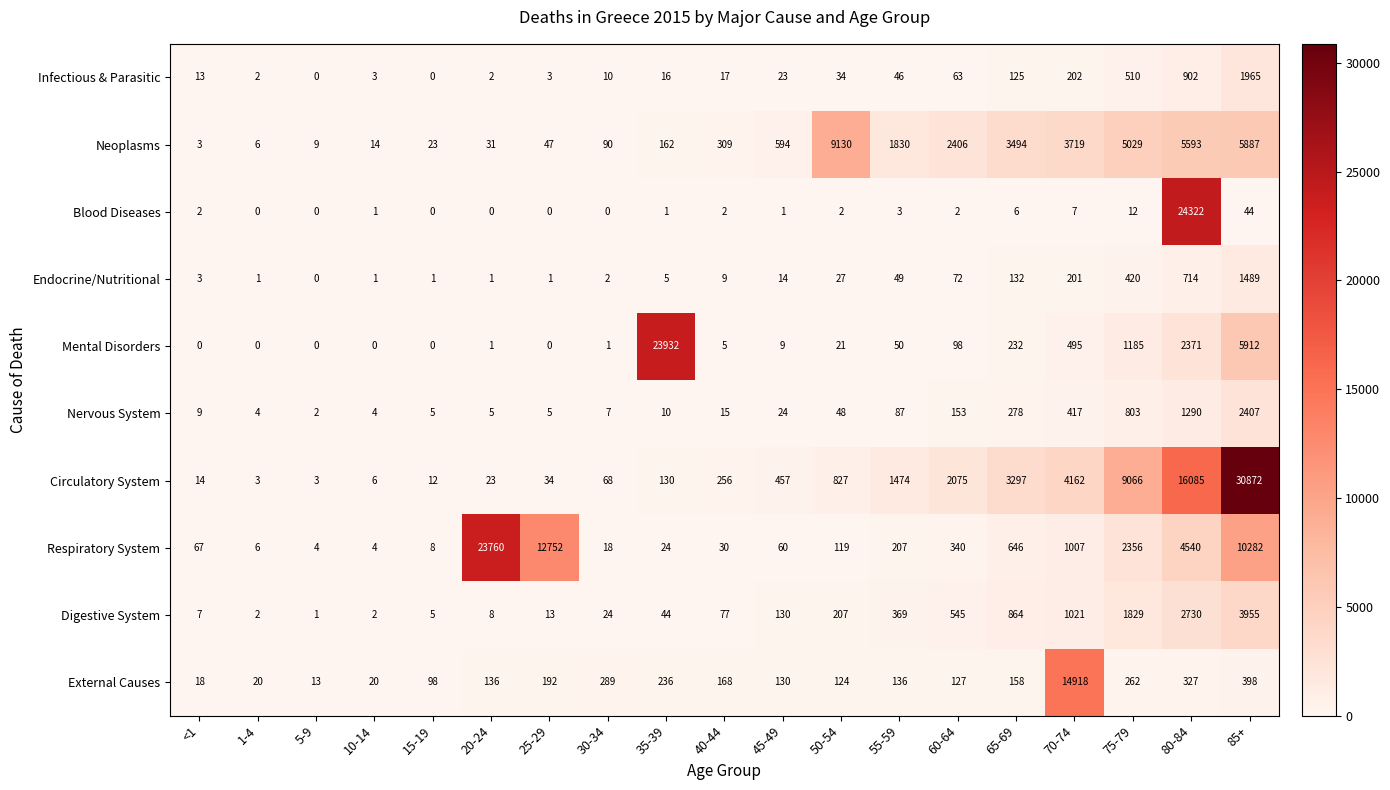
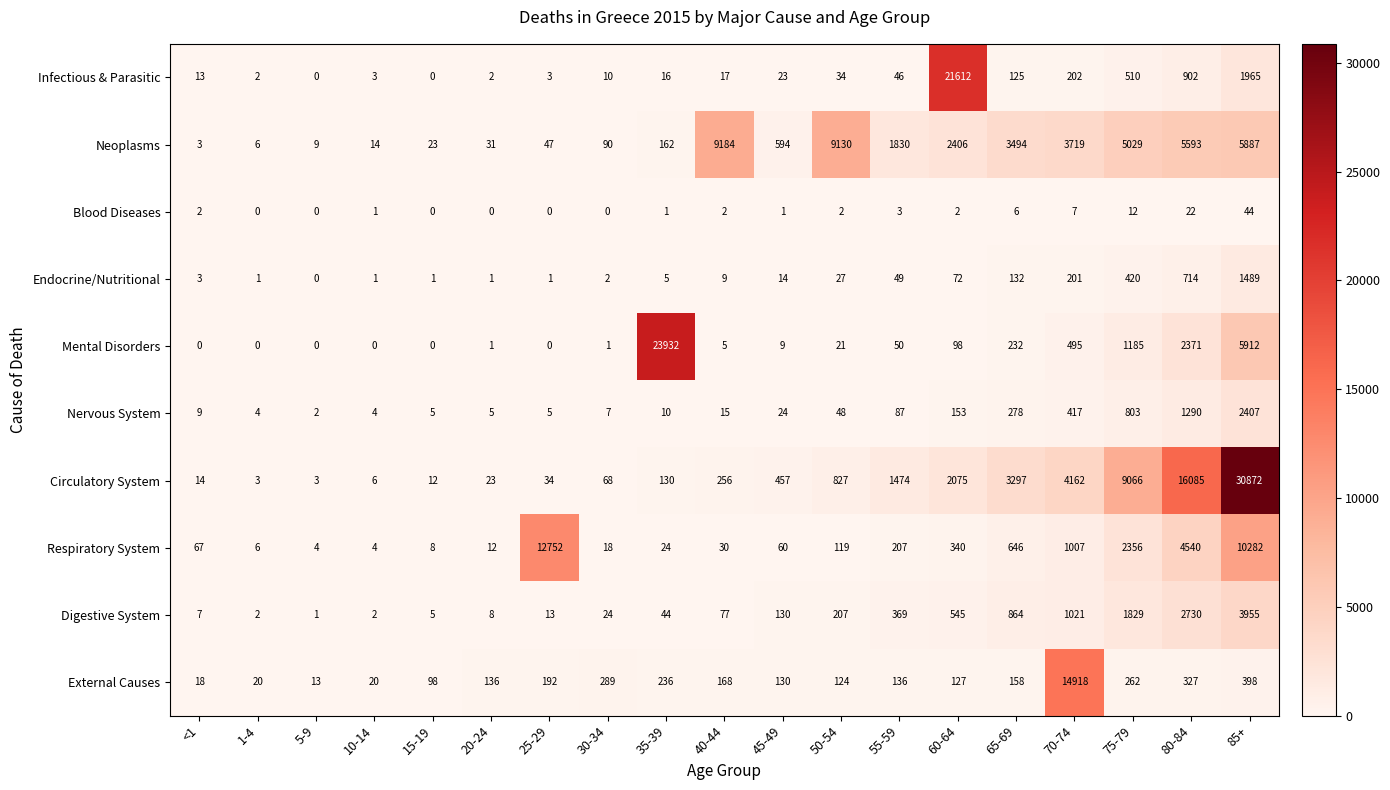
  {
    "Infectious & Parasitic": {
      "<1": 13,
      "1-4": 2,
      "5-9": 0,
      "10-14": 3,
      "15-19": 0,
      "20-24": 2,
      "25-29": 3,
      "30-34": 10,
      "35-39": 16,
      "40-44": 17,
      "45-49": 23,
      "50-54": 34,
      "55-59": 46,
-     "60-64": 63,
+     "60-64": 21612,
      "65-69": 125,
      "70-74": 202,
      "75-79": 510,
      "80-84": 902,
      "85+": 1965
    },
    "Neoplasms": {
      "<1": 3,
      "1-4": 6,
      "5-9": 9,
      "10-14": 14,
      "15-19": 23,
      "20-24": 31,
      "25-29": 47,
      "30-34": 90,
      "35-39": 162,
-     "40-44": 309,
+     "40-44": 9184,
      "45-49": 594,
      "50-54": 9130,
      "55-59": 1830,
      "60-64": 2406,
      "65-69": 3494,
      "70-74": 3719,
      "75-79": 5029,
      "80-84": 5593,
      "85+": 5887
    },
    "Blood Diseases": {
      "<1": 2,
      "1-4": 0,
      "5-9": 0,
      "10-14": 1,
      "15-19": 0,
      "20-24": 0,
      "25-29": 0,
      "30-34": 0,
      "35-39": 1,
      "40-44": 2,
      "45-49": 1,
      "50-54": 2,
      "55-59": 3,
      "60-64": 2,
      "65-69": 6,
      "70-74": 7,
      "75-79": 12,
-     "80-84": 24322,
+     "80-84": 22,
      "85+": 44
    },
    "Endocrine/Nutritional": {
      "<1": 3,
      "1-4": 1,
      "5-9": 0,
      "10-14": 1,
      "15-19": 1,
      "20-24": 1,
      "25-29": 1,
      "30-34": 2,
      "35-39": 5,
      "40-44": 9,
      "45-49": 14,
      "50-54": 27,
      "55-59": 49,
      "60-64": 72,
      "65-69": 132,
      "70-74": 201,
      "75-79": 420,
      "80-84": 714,
      "85+": 1489
    },
    "Mental Disorders": {
      "<1": 0,
      "1-4": 0,
      "5-9": 0,
      "10-14": 0,
      "15-19": 0,
      "20-24": 1,
      "25-29": 0,
      "30-34": 1,
      "35-39": 23932,
      "40-44": 5,
      "45-49": 9,
      "50-54": 21,
      "55-59": 50,
      "60-64": 98,
      "65-69": 232,
      "70-74": 495,
      "75-79": 1185,
      "80-84": 2371,
      "85+": 5912
    },
    "Nervous System": {
      "<1": 9,
      "1-4": 4,
      "5-9": 2,
      "10-14": 4,
      "15-19": 5,
      "20-24": 5,
      "25-29": 5,
      "30-34": 7,
      "35-39": 10,
      "40-44": 15,
      "45-49": 24,
      "50-54": 48,
      "55-59": 87,
      "60-64": 153,
      "65-69": 278,
      "70-74": 417,
      "75-79": 803,
      "80-84": 1290,
      "85+": 2407
    },
    "Circulatory System": {
      "<1": 14,
      "1-4": 3,
      "5-9": 3,
      "10-14": 6,
      "15-19": 12,
      "20-24": 23,
      "25-29": 34,
      "30-34": 68,
      "35-39": 130,
      "40-44": 256,
      "45-49": 457,
      "50-54": 827,
      "55-59": 1474,
      "60-64": 2075,
      "65-69": 3297,
      "70-74": 4162,
      "75-79": 9066,
      "80-84": 16085,
      "85+": 30872
    },
    "Respiratory System": {
      "<1": 67,
      "1-4": 6,
      "5-9": 4,
      "10-14": 4,
      "15-19": 8,
-     "20-24": 23760,
+     "20-24": 12,
      "25-29": 12752,
      "30-34": 18,
      "35-39": 24,
      "40-44": 30,
      "45-49": 60,
      "50-54": 119,
      "55-59": 207,
      "60-64": 340,
      "65-69": 646,
      "70-74": 1007,
      "75-79": 2356,
      "80-84": 4540,
      "85+": 10282
    },
    "Digestive System": {
      "<1": 7,
      "1-4": 2,
      "5-9": 1,
      "10-14": 2,
      "15-19": 5,
      "20-24": 8,
      "25-29": 13,
      "30-34": 24,
      "35-39": 44,
      "40-44": 77,
      "45-49": 130,
      "50-54": 207,
      "55-59": 369,
      "60-64": 545,
      "65-69": 864,
      "70-74": 1021,
      "75-79": 1829,
      "80-84": 2730,
      "85+": 3955
    },
    "External Causes": {
      "<1": 18,
      "1-4": 20,
      "5-9": 13,
      "10-14": 20,
      "15-19": 98,
      "20-24": 136,
      "25-29": 192,
      "30-34": 289,
      "35-39": 236,
      "40-44": 168,
      "45-49": 130,
      "50-54": 124,
      "55-59": 136,
      "60-64": 127,
      "65-69": 158,
      "70-74": 14918,
      "75-79": 262,
      "80-84": 327,
      "85+": 398
    }
  }
